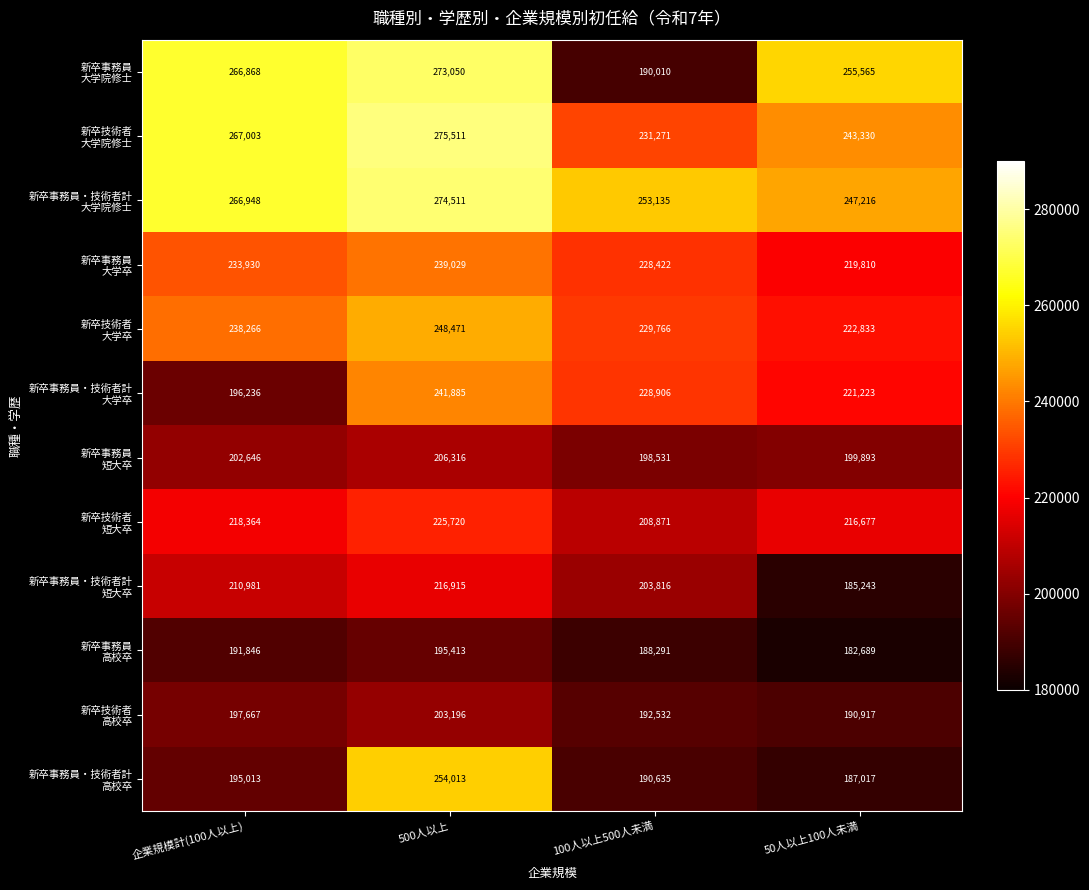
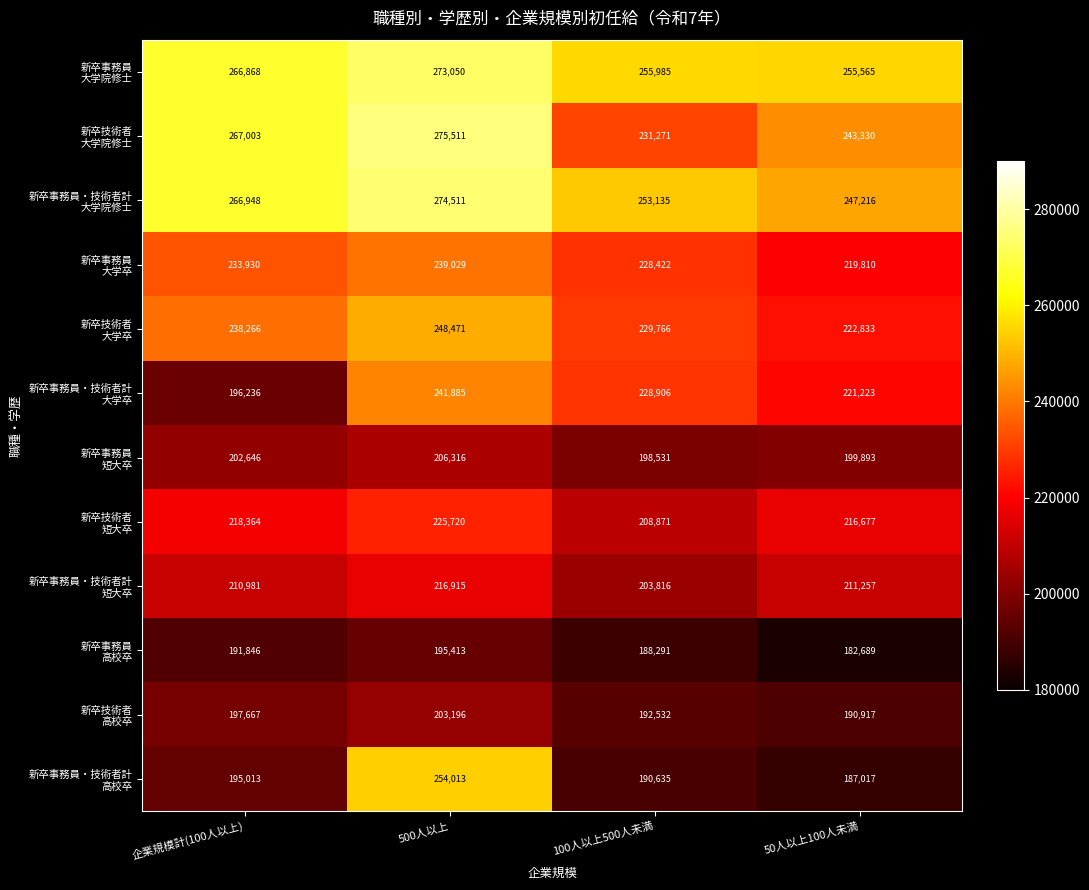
  {
    "新卒事務員 大学院修士": {
      "企業規模計(100人以上)": "266,868",
      "500人以上": "273,050",
-     "100人以上500人未満": "190,010",
+     "100人以上500人未満": "255,985",
      "50人以上100人未満": "255,565"
    },
    "新卒技術者 大学院修士": {
      "企業規模計(100人以上)": "267,003",
      "500人以上": "275,511",
      "100人以上500人未満": "231,271",
      "50人以上100人未満": "243,330"
    },
    "新卒事務員・技術者計 大学院修士": {
      "企業規模計(100人以上)": "266,948",
      "500人以上": "274,511",
      "100人以上500人未満": "253,135",
      "50人以上100人未満": "247,216"
    },
    "新卒事務員 大学卒": {
      "企業規模計(100人以上)": "233,930",
      "500人以上": "239,029",
      "100人以上500人未満": "228,422",
      "50人以上100人未満": "219,810"
    },
    "新卒技術者 大学卒": {
      "企業規模計(100人以上)": "238,266",
      "500人以上": "248,471",
      "100人以上500人未満": "229,766",
      "50人以上100人未満": "222,833"
    },
    "新卒事務員・技術者計 大学卒": {
      "企業規模計(100人以上)": "196,236",
      "500人以上": "241,885",
      "100人以上500人未満": "228,906",
      "50人以上100人未満": "221,223"
    },
    "新卒事務員 短大卒": {
      "企業規模計(100人以上)": "202,646",
      "500人以上": "206,316",
      "100人以上500人未満": "198,531",
      "50人以上100人未満": "199,893"
    },
    "新卒技術者 短大卒": {
      "企業規模計(100人以上)": "218,364",
      "500人以上": "225,720",
      "100人以上500人未満": "208,871",
      "50人以上100人未満": "216,677"
    },
    "新卒事務員・技術者計 短大卒": {
      "企業規模計(100人以上)": "210,981",
      "500人以上": "216,915",
      "100人以上500人未満": "203,816",
-     "50人以上100人未満": "185,243"
+     "50人以上100人未満": "211,257"
    },
    "新卒事務員 高校卒": {
      "企業規模計(100人以上)": "191,846",
      "500人以上": "195,413",
      "100人以上500人未満": "188,291",
      "50人以上100人未満": "182,689"
    },
    "新卒技術者 高校卒": {
      "企業規模計(100人以上)": "197,667",
      "500人以上": "203,196",
      "100人以上500人未満": "192,532",
      "50人以上100人未満": "190,917"
    },
    "新卒事務員・技術者計 高校卒": {
      "企業規模計(100人以上)": "195,013",
      "500人以上": "254,013",
      "100人以上500人未満": "190,635",
      "50人以上100人未満": "187,017"
    }
  }
